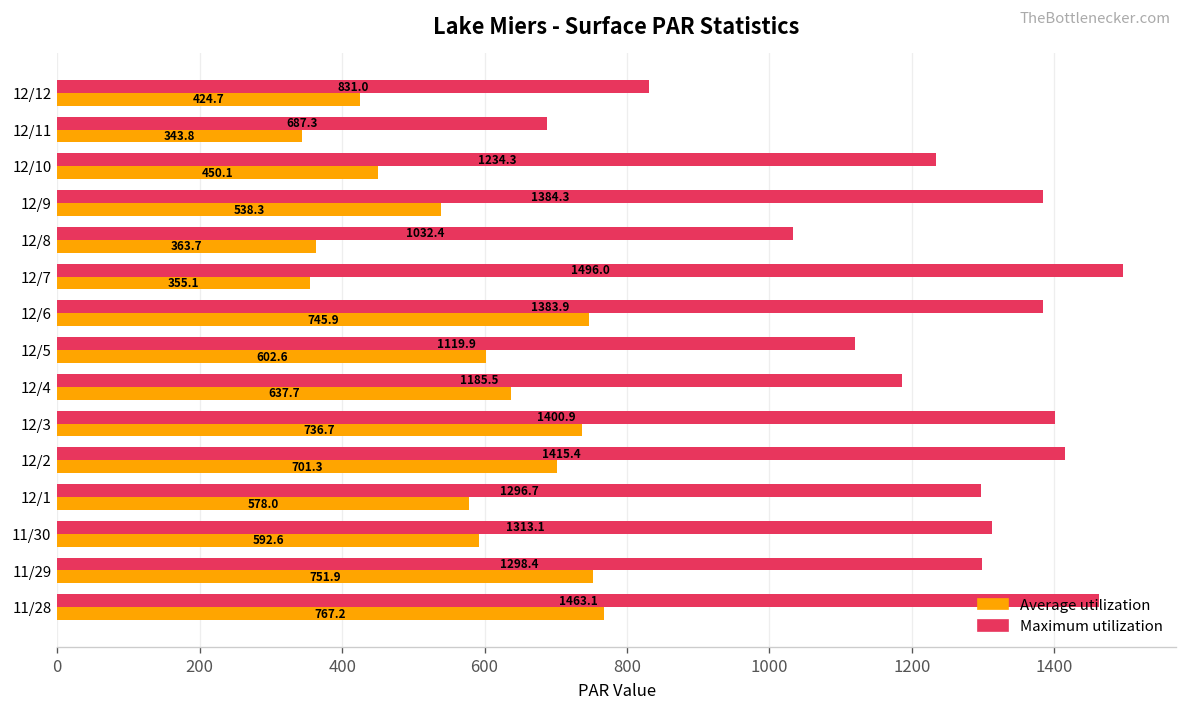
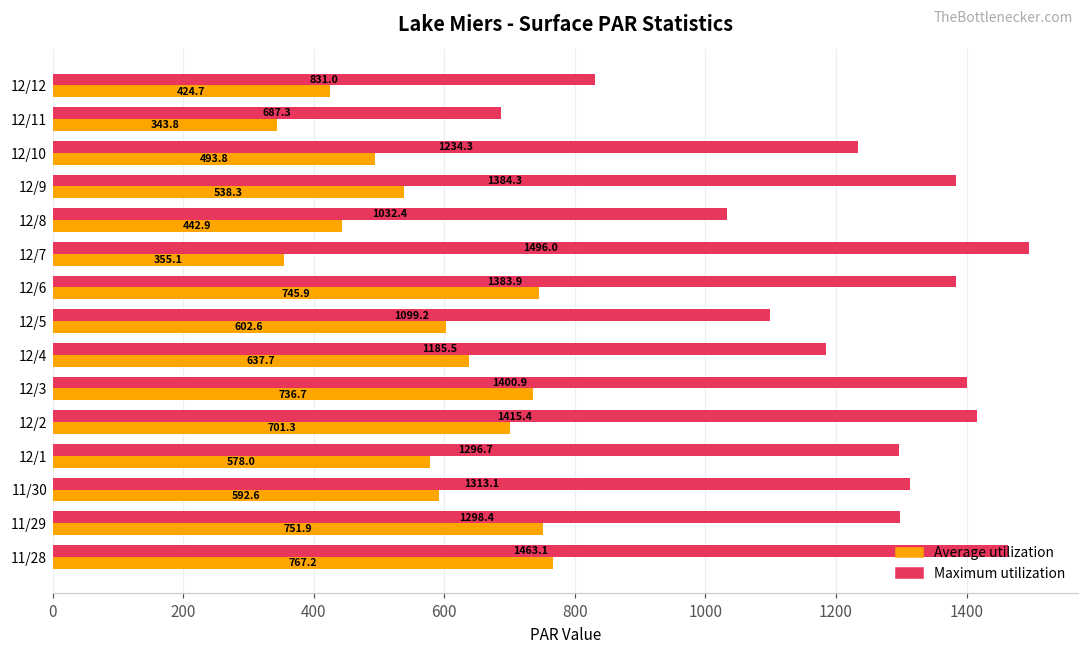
  {
    "Average utilization": {
      "12/12": 424.7,
      "12/11": 343.8,
-     "12/10": 450.1,
+     "12/10": 493.8,
      "12/9": 538.3,
-     "12/8": 363.7,
+     "12/8": 442.9,
      "12/7": 355.1,
      "12/6": 745.9,
      "12/5": 602.6,
      "12/4": 637.7,
      "12/3": 736.7,
      "12/2": 701.3,
      "12/1": 578.0,
      "11/30": 592.6,
      "11/29": 751.9,
      "11/28": 767.2
    },
    "Maximum utilization": {
      "12/12": 831.0,
      "12/11": 687.3,
      "12/10": 1234.3,
      "12/9": 1384.3,
      "12/8": 1032.4,
      "12/7": 1496.0,
      "12/6": 1383.9,
-     "12/5": 1119.9,
+     "12/5": 1099.2,
      "12/4": 1185.5,
      "12/3": 1400.9,
      "12/2": 1415.4,
      "12/1": 1296.7,
      "11/30": 1313.1,
      "11/29": 1298.4,
      "11/28": 1463.1
    }
  }
